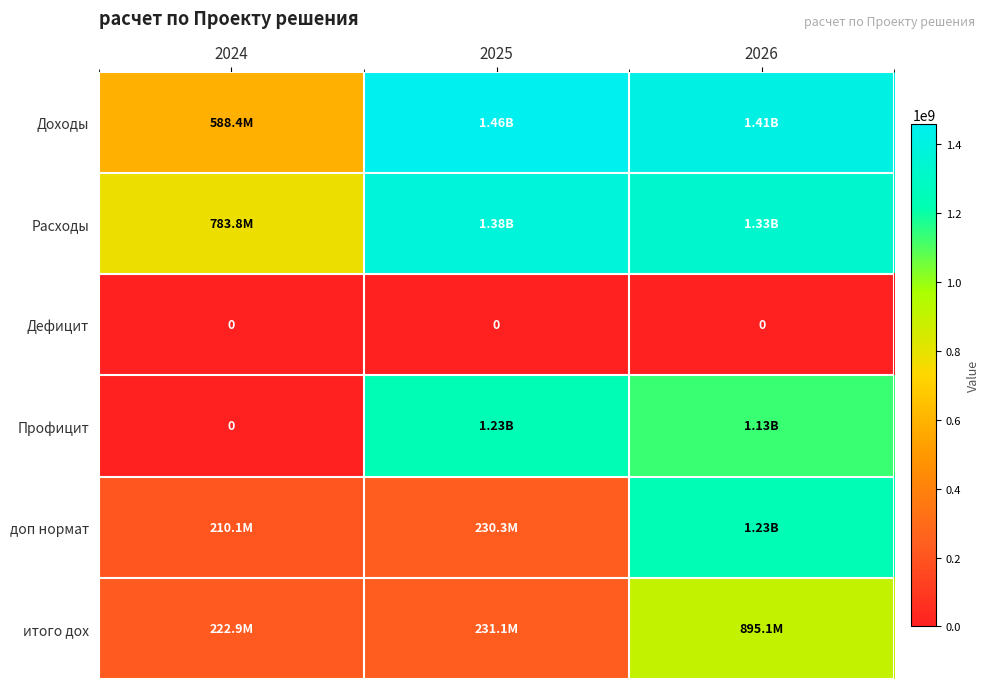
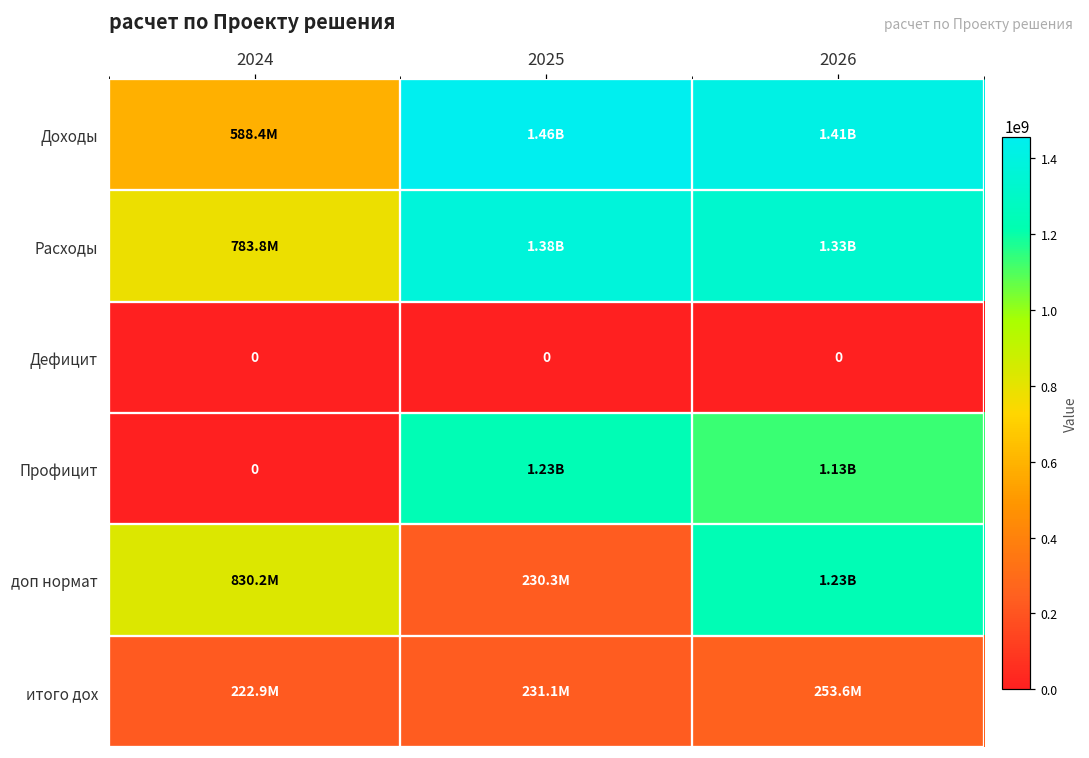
  {
    "Доходы": {
      "2024": "588.4M",
      "2025": "1.46B",
      "2026": "1.41B"
    },
    "Расходы": {
      "2024": "783.8M",
      "2025": "1.38B",
      "2026": "1.33B"
    },
    "Дефицит": {
      "2024": "0",
      "2025": "0",
      "2026": "0"
    },
    "Профицит": {
      "2024": "0",
      "2025": "1.23B",
      "2026": "1.13B"
    },
    "доп нормат": {
-     "2024": "210.1M",
+     "2024": "830.2M",
      "2025": "230.3M",
      "2026": "1.23B"
    },
    "итого дох": {
      "2024": "222.9M",
      "2025": "231.1M",
-     "2026": "895.1M"
+     "2026": "253.6M"
    }
  }
